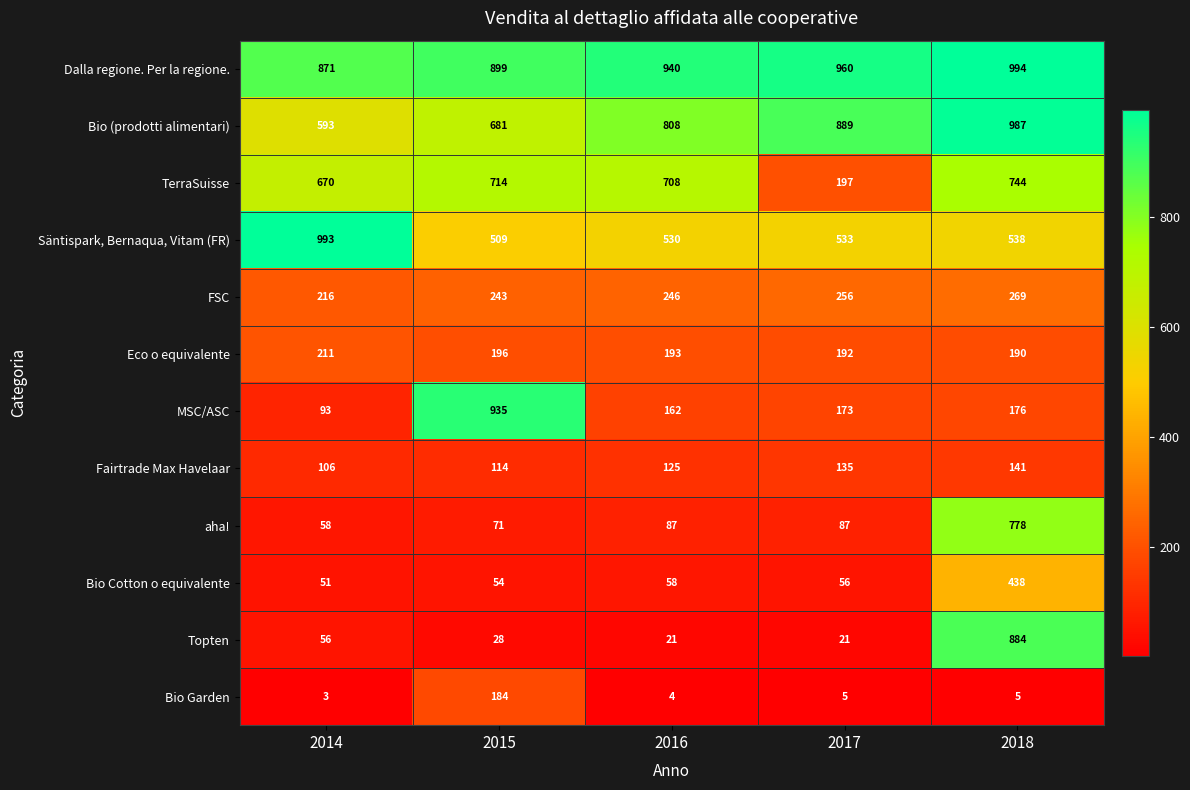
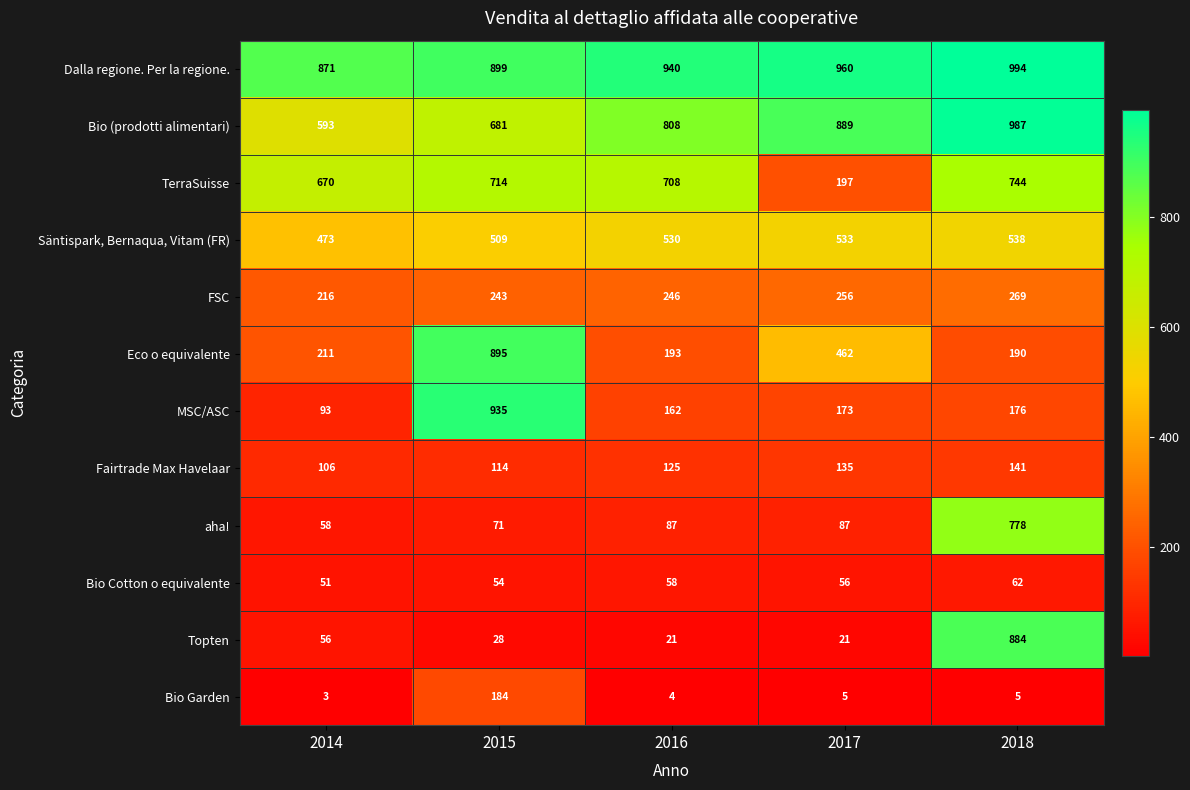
  {
    "Dalla regione. Per la regione.": {
      "2014": 871,
      "2015": 899,
      "2016": 940,
      "2017": 960,
      "2018": 994
    },
    "Bio (prodotti alimentari)": {
      "2014": 593,
      "2015": 681,
      "2016": 808,
      "2017": 889,
      "2018": 987
    },
    "TerraSuisse": {
      "2014": 670,
      "2015": 714,
      "2016": 708,
      "2017": 197,
      "2018": 744
    },
    "Säntispark, Bernaqua, Vitam (FR)": {
-     "2014": 993,
+     "2014": 473,
      "2015": 509,
      "2016": 530,
      "2017": 533,
      "2018": 538
    },
    "FSC": {
      "2014": 216,
      "2015": 243,
      "2016": 246,
      "2017": 256,
      "2018": 269
    },
    "Eco o equivalente": {
      "2014": 211,
-     "2015": 196,
+     "2015": 895,
      "2016": 193,
-     "2017": 192,
+     "2017": 462,
      "2018": 190
    },
    "MSC/ASC": {
      "2014": 93,
      "2015": 935,
      "2016": 162,
      "2017": 173,
      "2018": 176
    },
    "Fairtrade Max Havelaar": {
      "2014": 106,
      "2015": 114,
      "2016": 125,
      "2017": 135,
      "2018": 141
    },
    "aha!": {
      "2014": 58,
      "2015": 71,
      "2016": 87,
      "2017": 87,
      "2018": 778
    },
    "Bio Cotton o equivalente": {
      "2014": 51,
      "2015": 54,
      "2016": 58,
      "2017": 56,
-     "2018": 438
+     "2018": 62
    },
    "Topten": {
      "2014": 56,
      "2015": 28,
      "2016": 21,
      "2017": 21,
      "2018": 884
    },
    "Bio Garden": {
      "2014": 3,
      "2015": 184,
      "2016": 4,
      "2017": 5,
      "2018": 5
    }
  }
